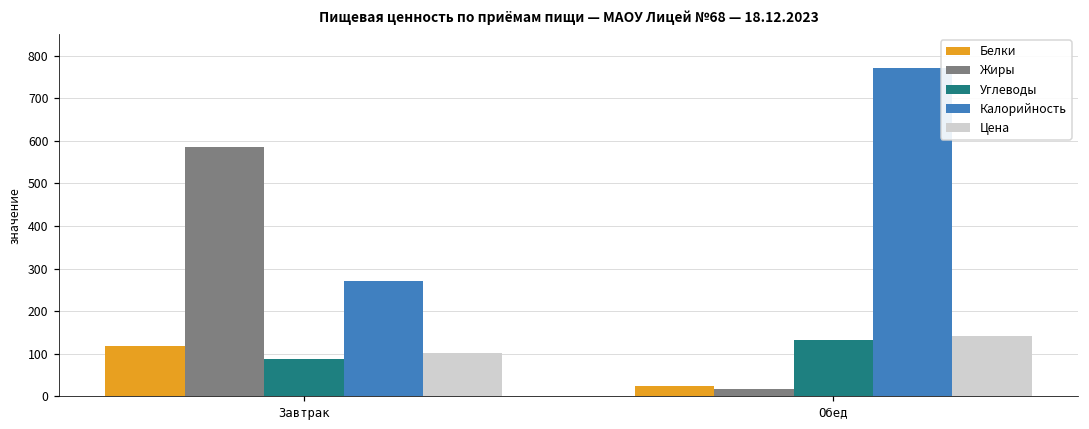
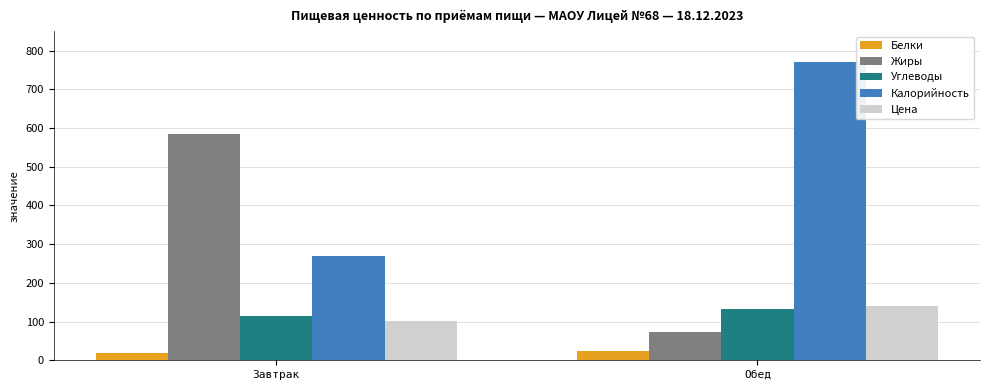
  {
    "Белки": {
-     "Завтрак": 120,
+     "Завтрак": 20,
      "Обед": 20
    },
    "Жиры": {
      "Завтрак": 590,
-     "Обед": 20
+     "Обед": 70
    },
    "Углеводы": {
-     "Завтрак": 90,
+     "Завтрак": 110,
      "Обед": 130
    },
    "Калорийность": {
      "Завтрак": 270,
      "Обед": 770
    },
    "Цена": {
      "Завтрак": 100,
      "Обед": 140
    }
  }
